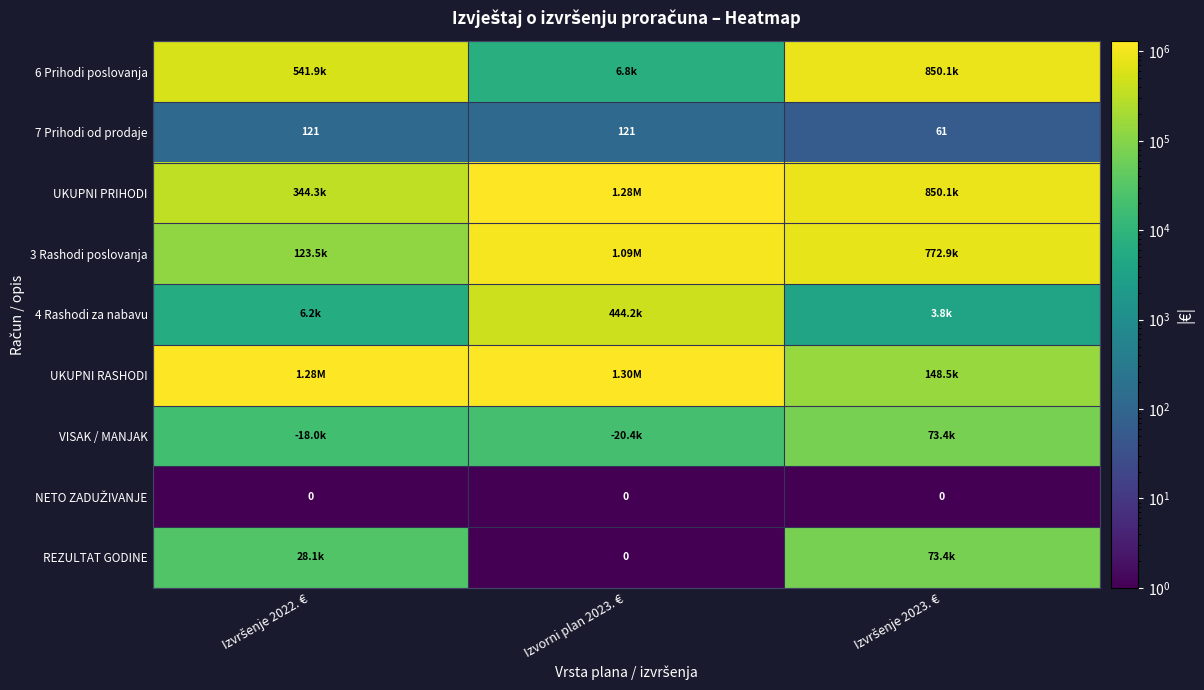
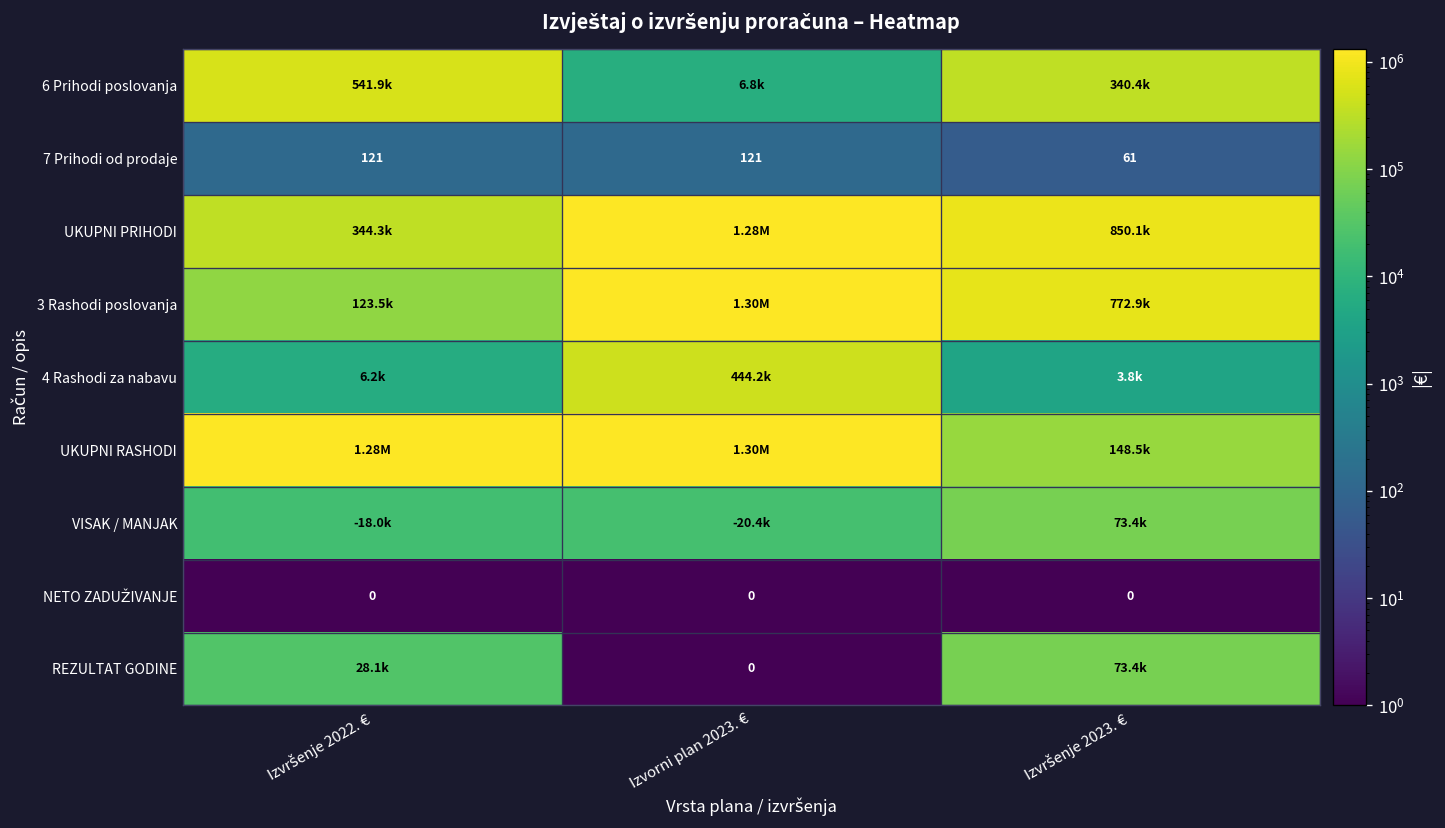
  {
    "6 Prihodi poslovanja": {
      "Izvršenje 2022. €": "541.9k",
      "Izvorni plan 2023. €": "6.8k",
-     "Izvršenje 2023. €": "850.1k"
+     "Izvršenje 2023. €": "340.4k"
    },
    "7 Prihodi od prodaje": {
      "Izvršenje 2022. €": "121",
      "Izvorni plan 2023. €": "121",
      "Izvršenje 2023. €": "61"
    },
    "UKUPNI PRIHODI": {
      "Izvršenje 2022. €": "344.3k",
      "Izvorni plan 2023. €": "1.28M",
      "Izvršenje 2023. €": "850.1k"
    },
    "3 Rashodi poslovanja": {
      "Izvršenje 2022. €": "123.5k",
-     "Izvorni plan 2023. €": "1.09M",
+     "Izvorni plan 2023. €": "1.30M",
      "Izvršenje 2023. €": "772.9k"
    },
    "4 Rashodi za nabavu": {
      "Izvršenje 2022. €": "6.2k",
      "Izvorni plan 2023. €": "444.2k",
      "Izvršenje 2023. €": "3.8k"
    },
    "UKUPNI RASHODI": {
      "Izvršenje 2022. €": "1.28M",
      "Izvorni plan 2023. €": "1.30M",
      "Izvršenje 2023. €": "148.5k"
    },
    "VISAK / MANJAK": {
      "Izvršenje 2022. €": "-18.0k",
      "Izvorni plan 2023. €": "-20.4k",
      "Izvršenje 2023. €": "73.4k"
    },
    "NETO ZADUŽIVANJE": {
      "Izvršenje 2022. €": "0",
      "Izvorni plan 2023. €": "0",
      "Izvršenje 2023. €": "0"
    },
    "REZULTAT GODINE": {
      "Izvršenje 2022. €": "28.1k",
      "Izvorni plan 2023. €": "0",
      "Izvršenje 2023. €": "73.4k"
    }
  }
